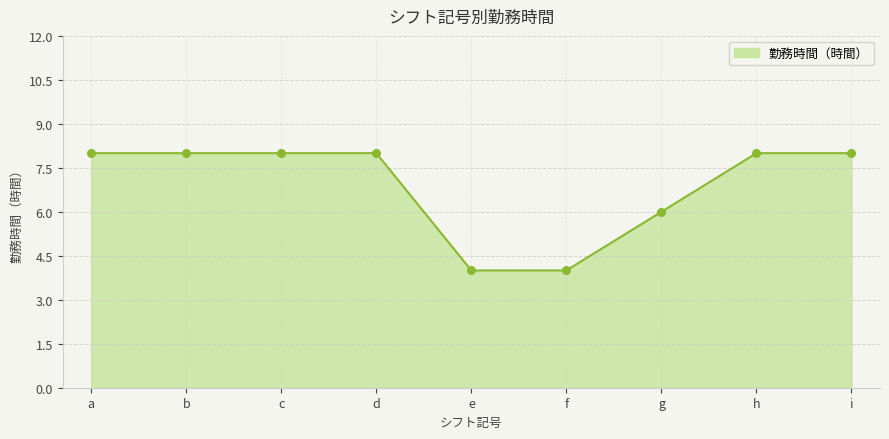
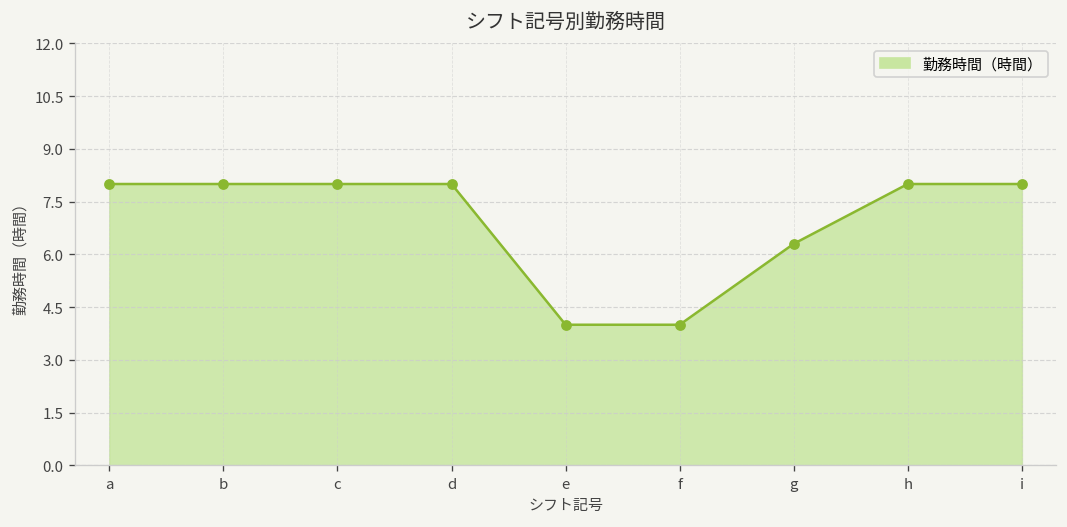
  {
    "a": 8.0,
    "b": 8.0,
    "c": 8.0,
    "d": 8.0,
    "e": 4.0,
    "f": 4.0,
-   "g": 6.0,
+   "g": 6.3,
    "h": 8.0,
    "i": 8.0
  }
